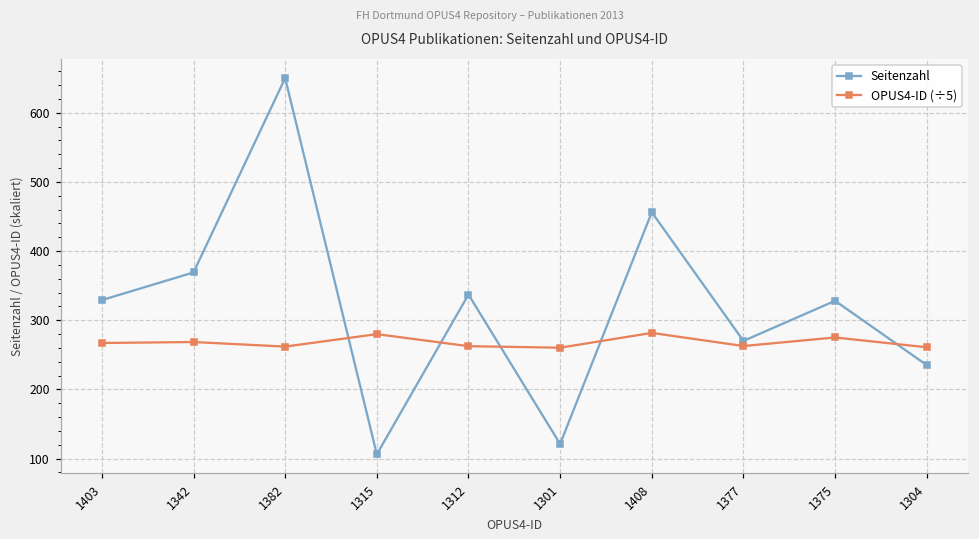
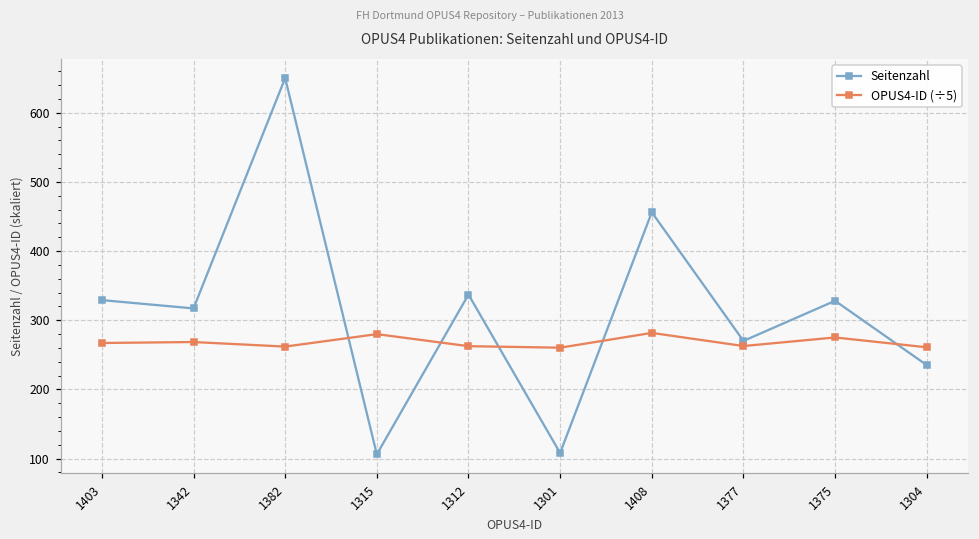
  {
    "Seitenzahl": {
      "1403": 330,
-     "1342": 370,
+     "1342": 320,
      "1382": 650,
      "1315": 110,
      "1312": 340,
-     "1301": 120,
+     "1301": 110,
      "1408": 460,
      "1377": 270,
      "1375": 330,
      "1304": 240
    },
    "OPUS4-ID (÷5)": {
      "1403": 270,
      "1342": 270,
      "1382": 260,
      "1315": 280,
      "1312": 260,
      "1301": 260,
      "1408": 280,
      "1377": 260,
      "1375": 280,
      "1304": 260
    }
  }
